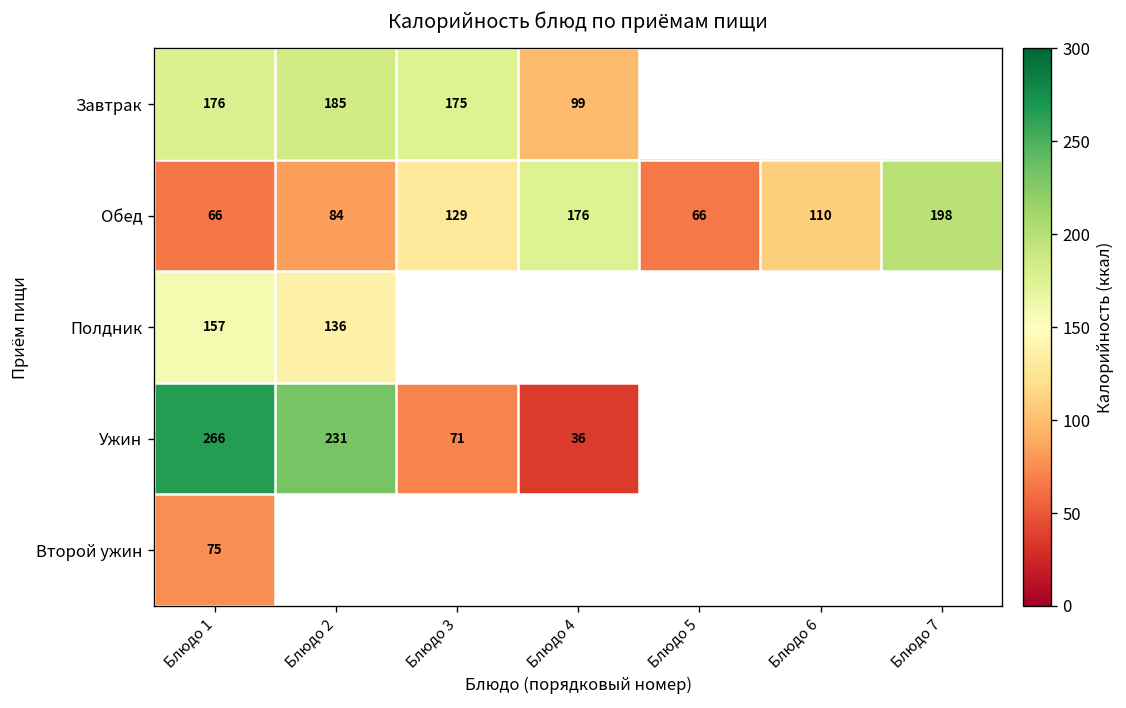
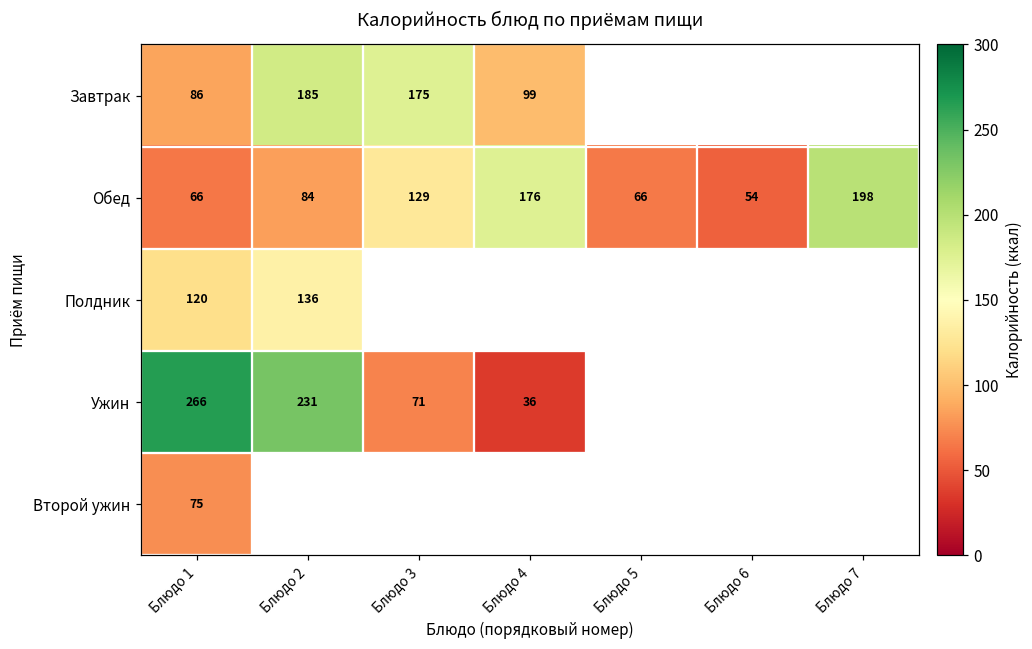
  {
    "Завтрак": {
-     "Блюдо 1": 176,
+     "Блюдо 1": 86,
      "Блюдо 2": 185,
      "Блюдо 3": 175,
      "Блюдо 4": 99
    },
    "Обед": {
      "Блюдо 1": 66,
      "Блюдо 2": 84,
      "Блюдо 3": 129,
      "Блюдо 4": 176,
      "Блюдо 5": 66,
-     "Блюдо 6": 110,
+     "Блюдо 6": 54,
      "Блюдо 7": 198
    },
    "Полдник": {
-     "Блюдо 1": 157,
+     "Блюдо 1": 120,
      "Блюдо 2": 136
    },
    "Ужин": {
      "Блюдо 1": 266,
      "Блюдо 2": 231,
      "Блюдо 3": 71,
      "Блюдо 4": 36
    },
    "Второй ужин": {
      "Блюдо 1": 75
    }
  }
